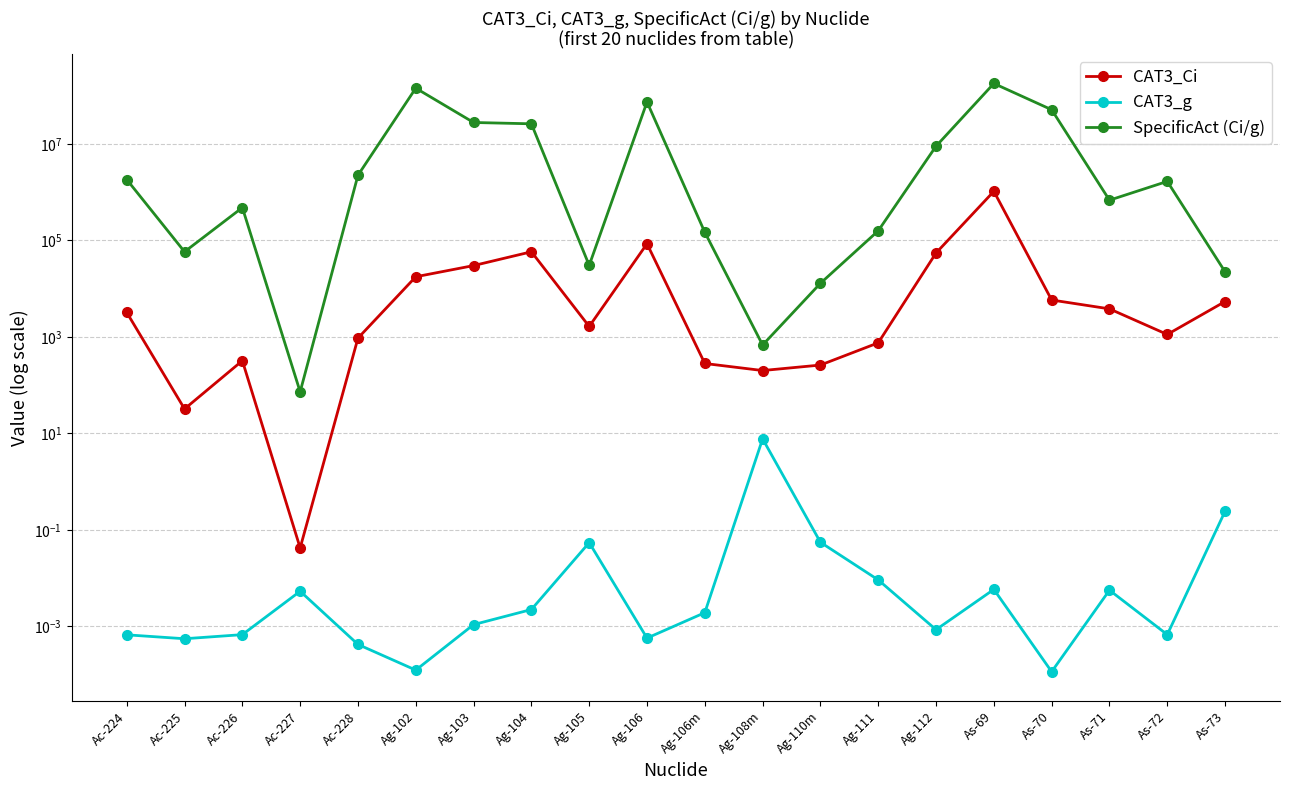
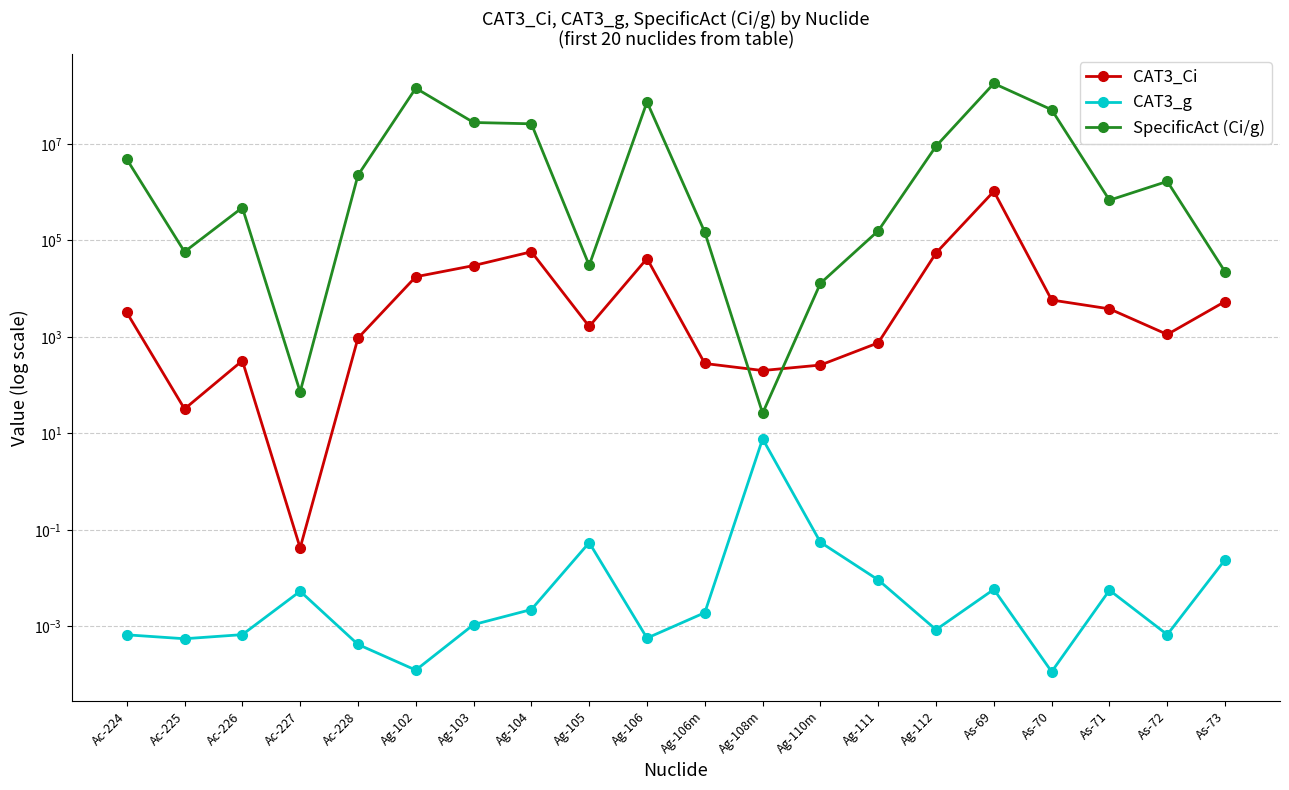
  {
    "CAT3_Ci": {
      "Ac-224": 3000,
      "Ac-225": 30,
      "Ac-226": 300,
      "Ac-227": 0.04,
      "Ac-228": 900,
      "Ag-102": 18000,
      "Ag-103": 30000,
      "Ag-104": 60000,
      "Ag-105": 1600,
-     "Ag-106": 90000,
+     "Ag-106": 40000,
      "Ag-106m": 300,
      "Ag-108m": 200,
      "Ag-110m": 300,
      "Ag-111": 800,
      "Ag-112": 50000,
      "As-69": 1000000,
      "As-70": 6000,
      "As-71": 4000,
      "As-72": 1100,
      "As-73": 5000
    },
    "CAT3_g": {
      "Ac-224": 0.0007,
      "Ac-225": 0.0006,
      "Ac-226": 0.0007,
      "Ac-227": 0.005,
      "Ac-228": 0.0004,
      "Ag-102": 0.00012,
      "Ag-103": 0.0011,
      "Ag-104": 0.002,
      "Ag-105": 0.05,
      "Ag-106": 0.0006,
      "Ag-106m": 0.0019,
      "Ag-108m": 8,
      "Ag-110m": 0.06,
      "Ag-111": 0.01,
      "Ag-112": 0.0008,
      "As-69": 0.006,
      "As-70": 0.00011,
      "As-71": 0.006,
      "As-72": 0.0007,
-     "As-73": 0.2
+     "As-73": 0.02
    },
    "SpecificAct (Ci/g)": {
-     "Ac-224": 1800000,
+     "Ac-224": 5000000,
      "Ac-225": 60000,
      "Ac-226": 500000,
      "Ac-227": 70,
      "Ac-228": 2000000,
      "Ag-102": 140000000,
      "Ag-103": 30000000,
      "Ag-104": 30000000,
      "Ag-105": 30000,
      "Ag-106": 70000000,
      "Ag-106m": 150000,
-     "Ag-108m": 700,
+     "Ag-108m": 30,
      "Ag-110m": 13000,
      "Ag-111": 160000,
      "Ag-112": 9000000,
      "As-69": 180000000,
      "As-70": 50000000,
      "As-71": 700000,
      "As-72": 1700000,
      "As-73": 20000
    }
  }
